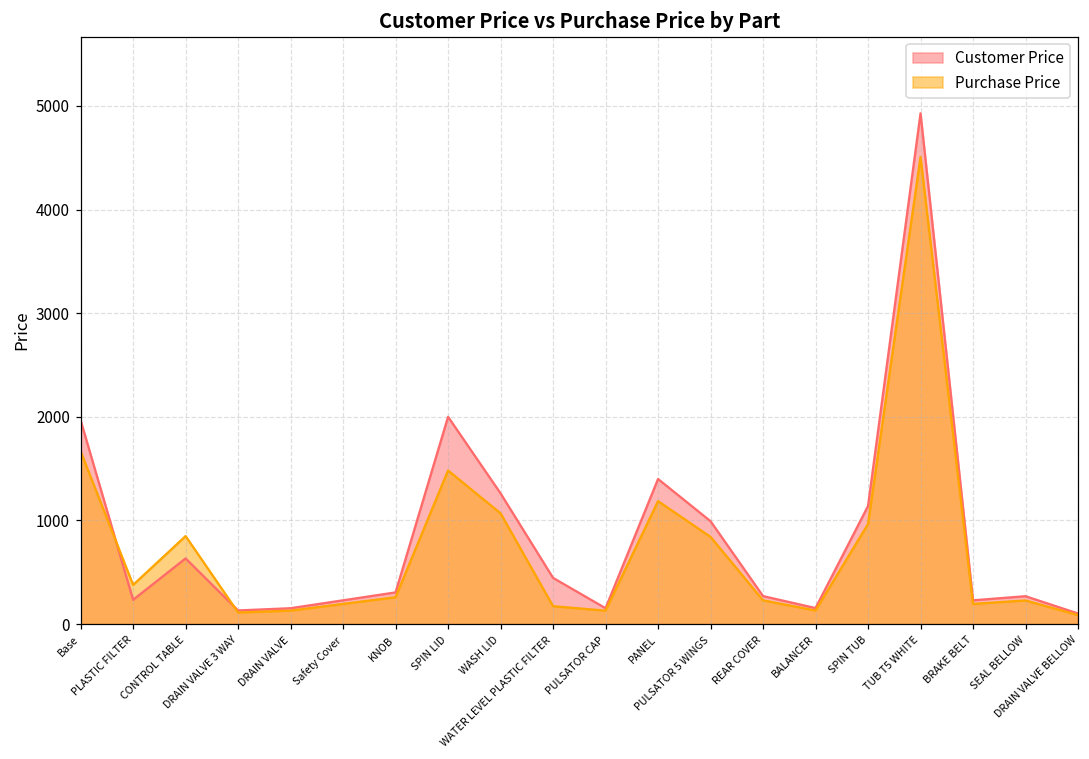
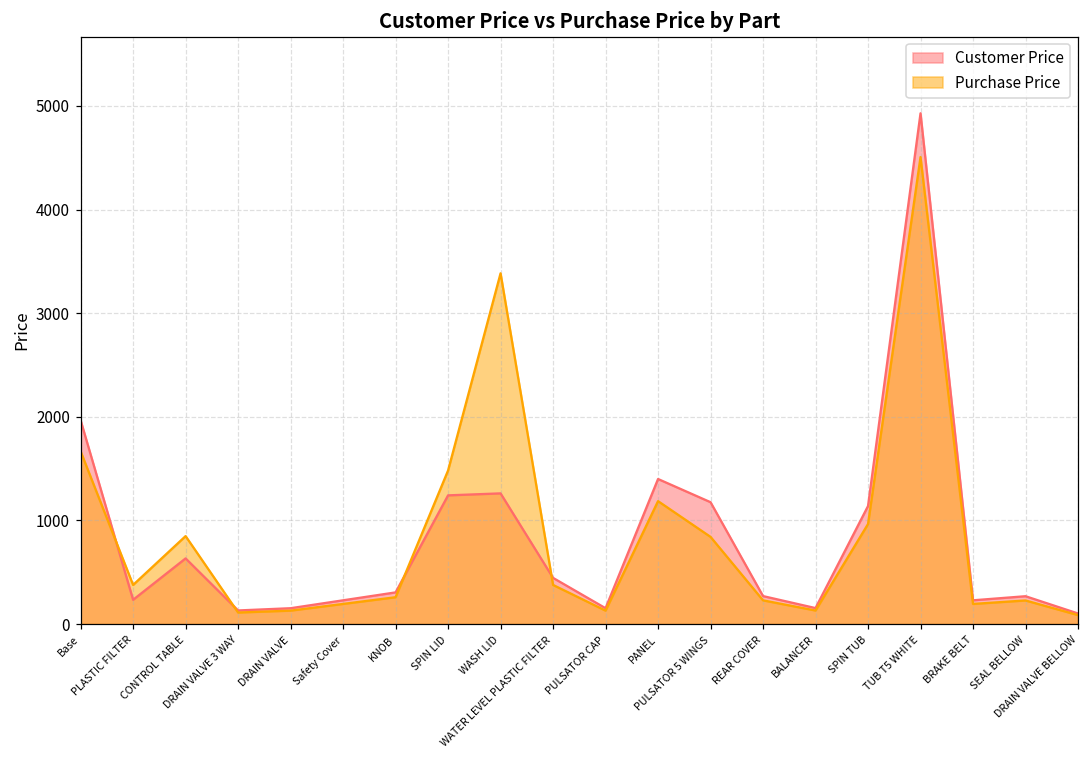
  {
    "Customer Price": {
      "Base": 2000,
      "PLASTIC FILTER": 200,
      "CONTROL TABLE": 600,
      "Safety Cover": 200,
      "KNOB": 300,
-     "SPIN LID": 2000,
+     "SPIN LID": 1200,
      "WASH LID": 1300,
      "WATER LEVEL PLASTIC FILTER": 400,
      "PANEL": 1400,
-     "PULSATOR 5 WINGS": 1000,
+     "PULSATOR 5 WINGS": 1200,
      "REAR COVER": 300,
      "SPIN TUB": 1100,
      "TUB T5 WHITE": 4900,
      "BRAKE BELT": 200,
      "SEAL BELLOW": 300
    },
    "Purchase Price": {
      "Base": 1700,
      "PLASTIC FILTER": 400,
      "CONTROL TABLE": 800,
      "Safety Cover": 200,
      "KNOB": 300,
      "SPIN LID": 1500,
-     "WASH LID": 1100,
-     "WATER LEVEL PLASTIC FILTER": 200,
+     "WASH LID": 3400,
+     "WATER LEVEL PLASTIC FILTER": 400,
      "PANEL": 1200,
      "PULSATOR 5 WINGS": 800,
      "REAR COVER": 200,
      "SPIN TUB": 1000,
      "TUB T5 WHITE": 4500,
      "BRAKE BELT": 200,
      "SEAL BELLOW": 200
    }
  }
